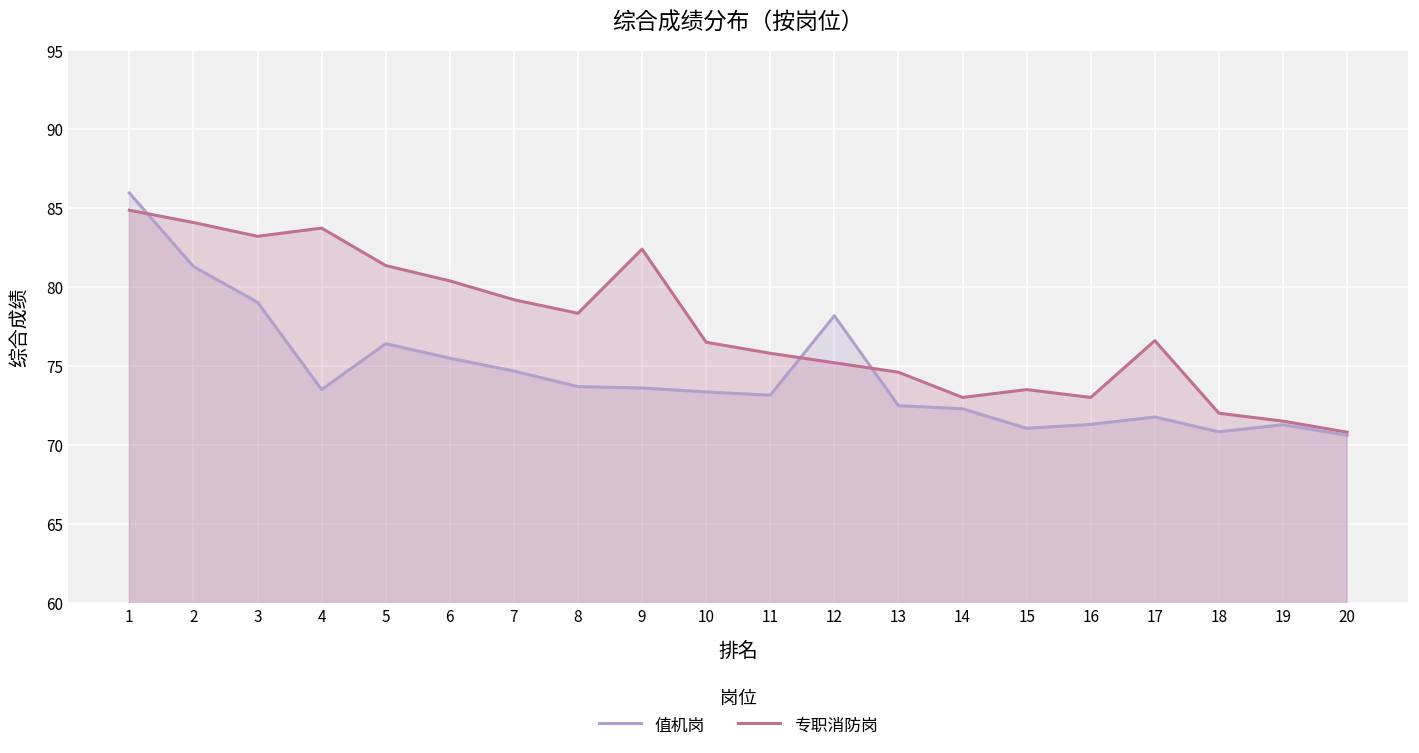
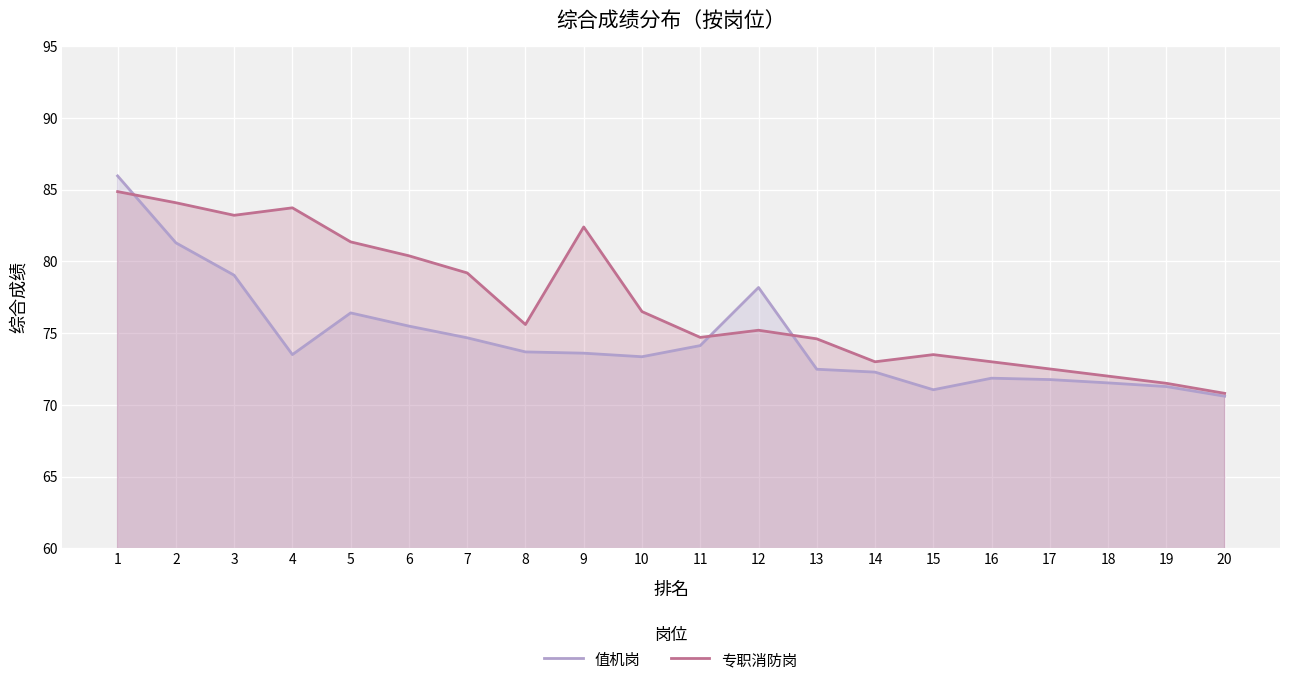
  {
    "值机岗": {
      "1": 86.0,
      "2": 81.3,
      "3": 79.0,
      "4": 73.5,
      "5": 76.4,
      "6": 75.5,
      "7": 74.7,
      "8": 73.7,
      "9": 73.6,
      "10": 73.4,
-     "11": 73.1,
+     "11": 74.1,
      "12": 78.2,
      "13": 72.5,
      "14": 72.3,
      "15": 71.1,
-     "16": 71.3,
+     "16": 71.9,
      "17": 71.8,
-     "18": 70.8,
+     "18": 71.5,
      "19": 71.3,
      "20": 70.6
    },
    "专职消防岗": {
      "1": 84.9,
      "2": 84.1,
      "3": 83.2,
      "4": 83.7,
      "5": 81.4,
      "6": 80.4,
      "7": 79.2,
-     "8": 78.3,
+     "8": 75.6,
      "9": 82.4,
      "10": 76.5,
-     "11": 75.8,
+     "11": 74.7,
      "12": 75.2,
      "13": 74.6,
      "14": 73.0,
      "15": 73.5,
      "16": 73.0,
-     "17": 76.6,
+     "17": 72.5,
      "18": 72.0,
      "19": 71.5,
      "20": 70.8
    }
  }
